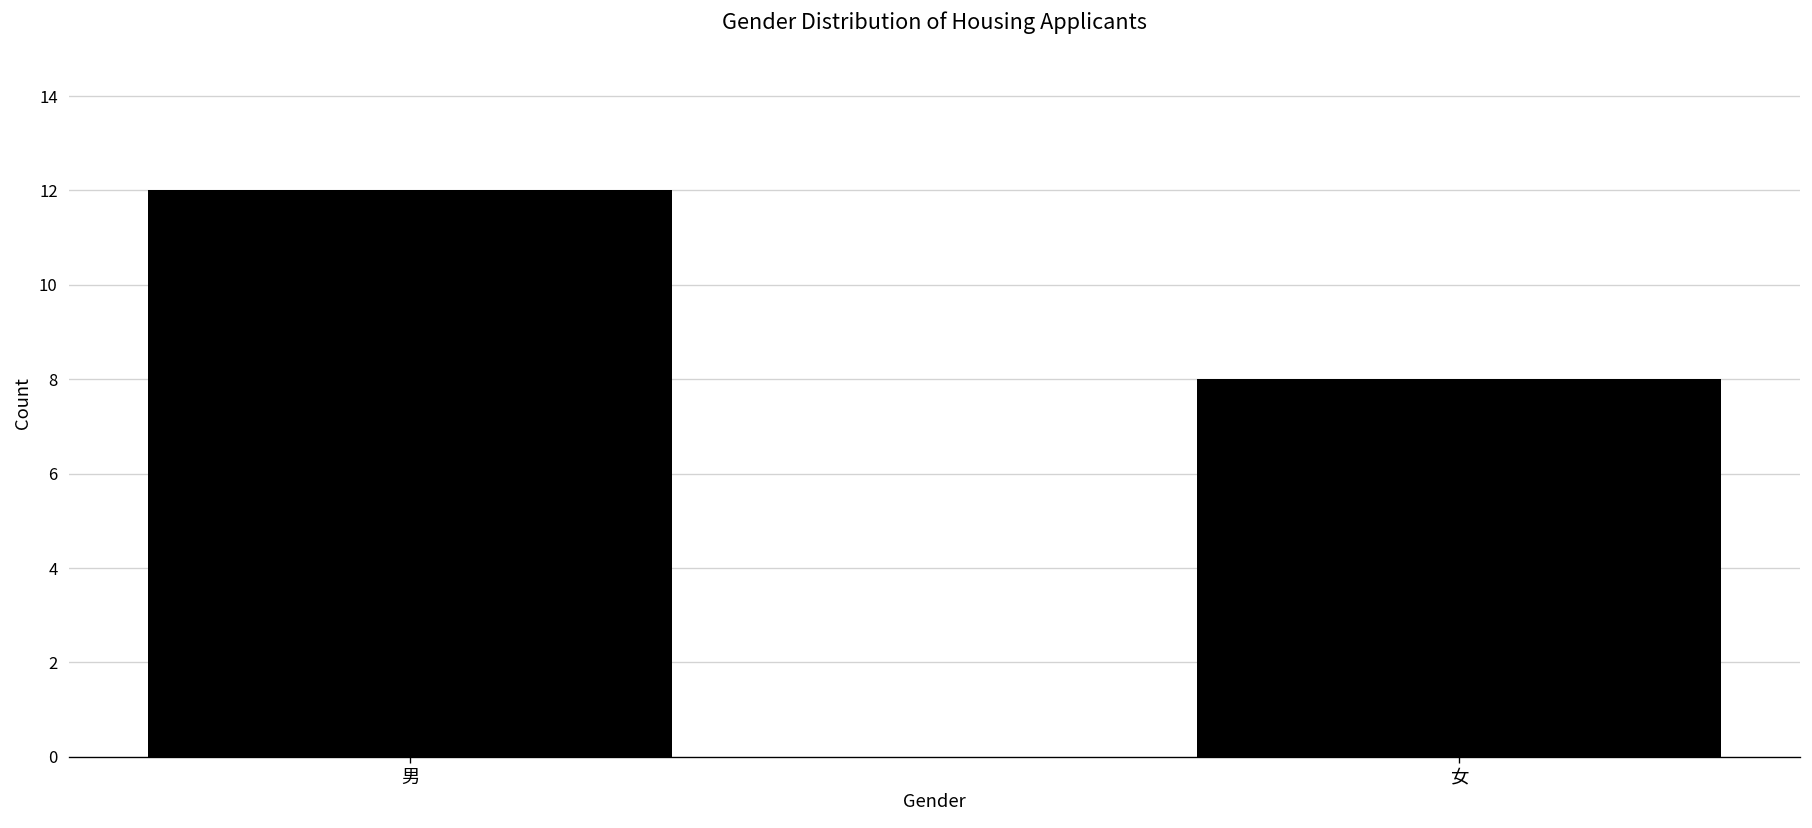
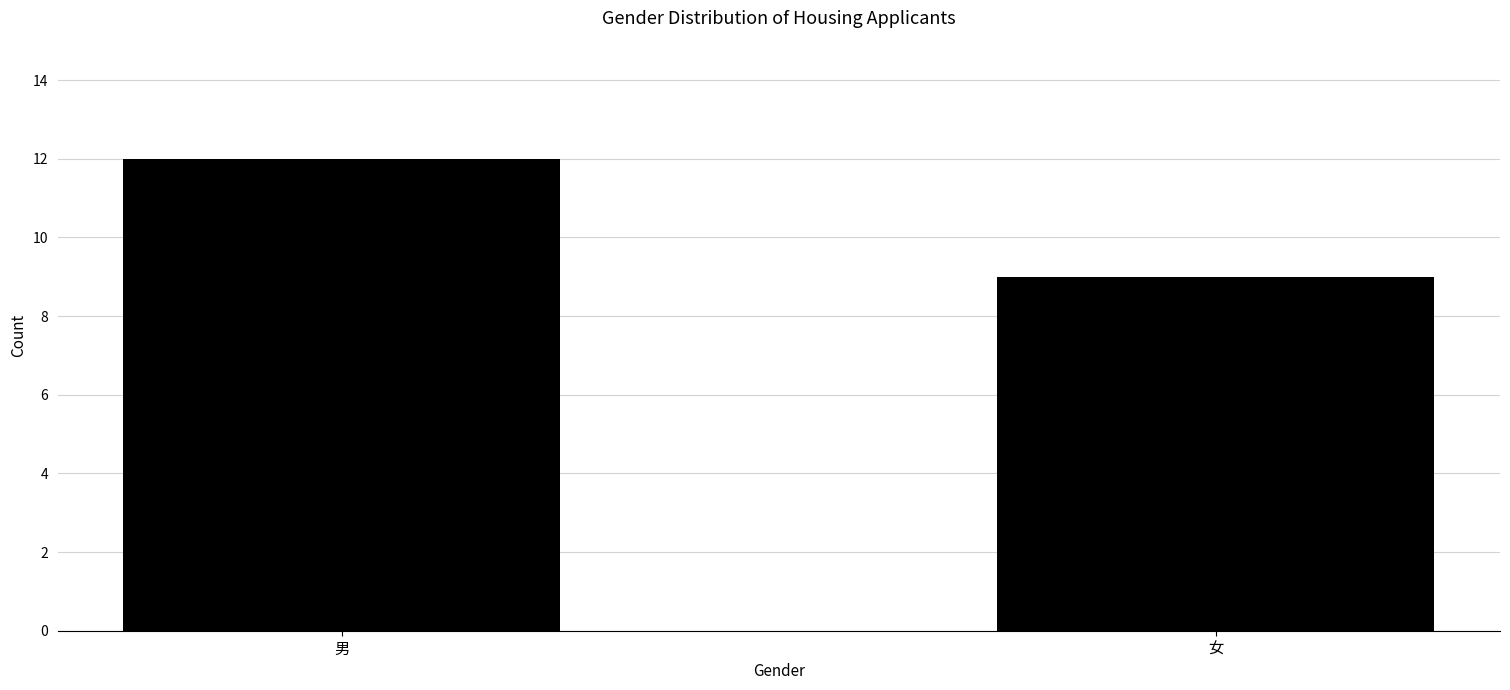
  {
    "男": 12,
-   "女": 8
+   "女": 9
  }
